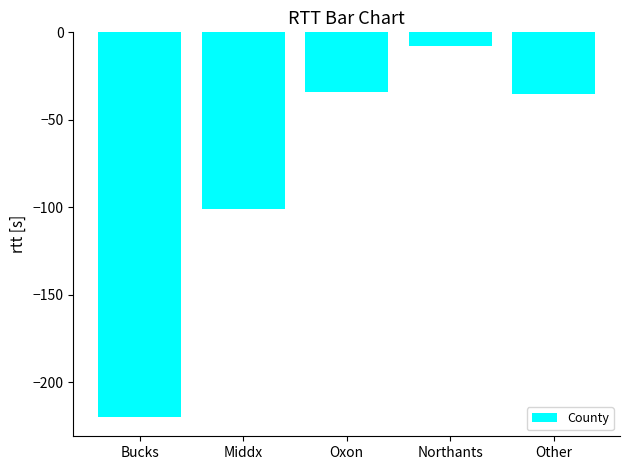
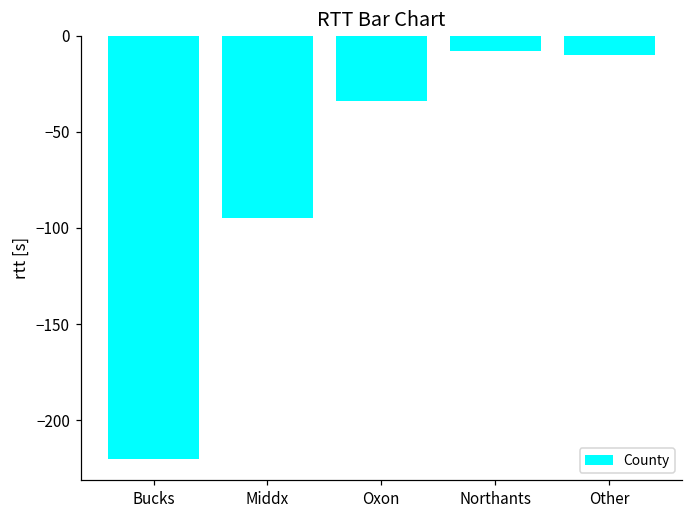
  {
    "Bucks": -220,
-   "Middx": -101,
+   "Middx": -95,
    "Oxon": -34,
    "Northants": -8,
-   "Other": -35
+   "Other": -10
  }
